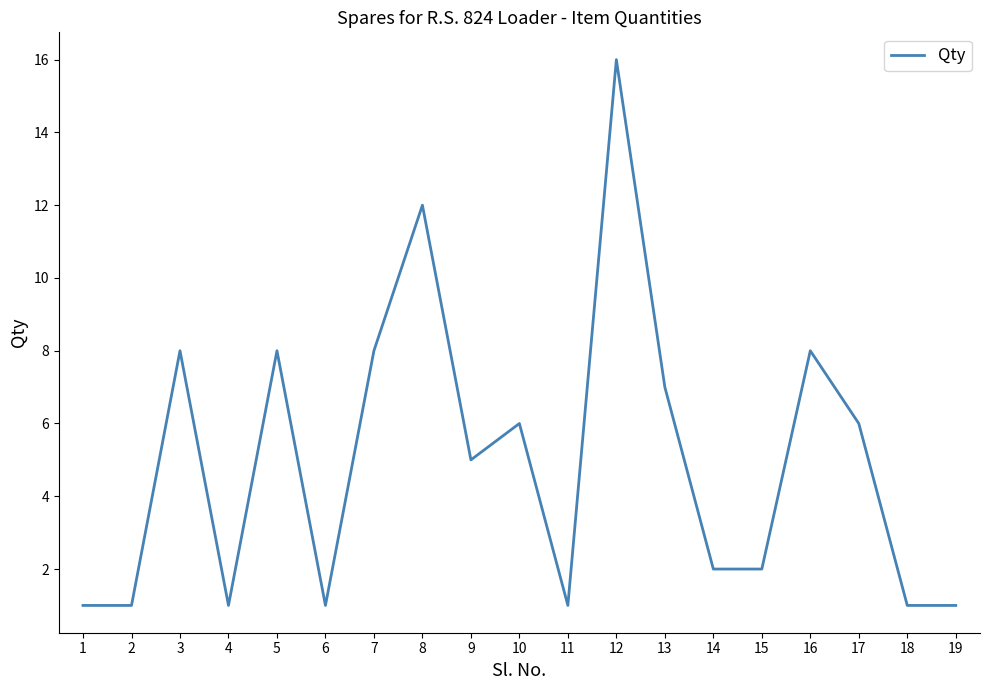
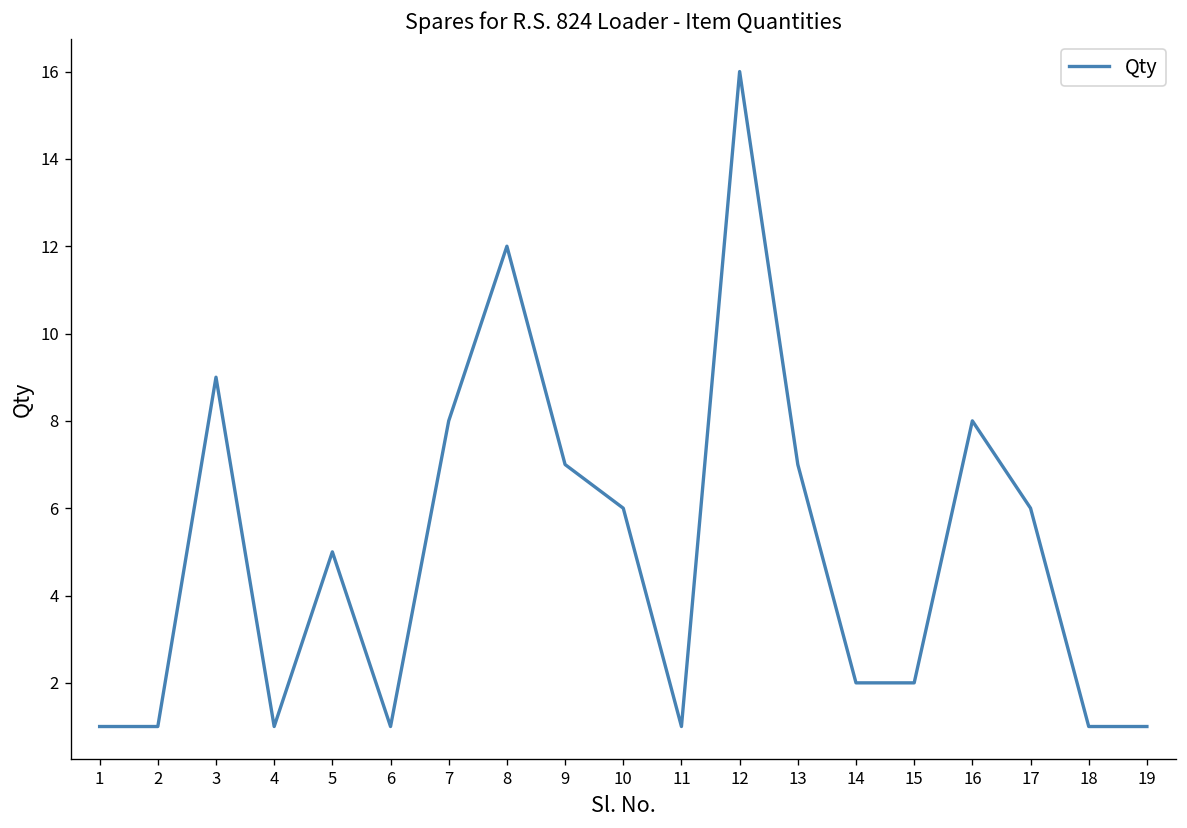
  {
    "1": 1,
    "2": 1,
-   "3": 8,
+   "3": 9,
    "4": 1,
-   "5": 8,
+   "5": 5,
    "6": 1,
    "7": 8,
    "8": 12,
-   "9": 5,
+   "9": 7,
    "10": 6,
    "11": 1,
    "12": 16,
    "13": 7,
    "14": 2,
    "15": 2,
    "16": 8,
    "17": 6,
    "18": 1,
    "19": 1
  }
